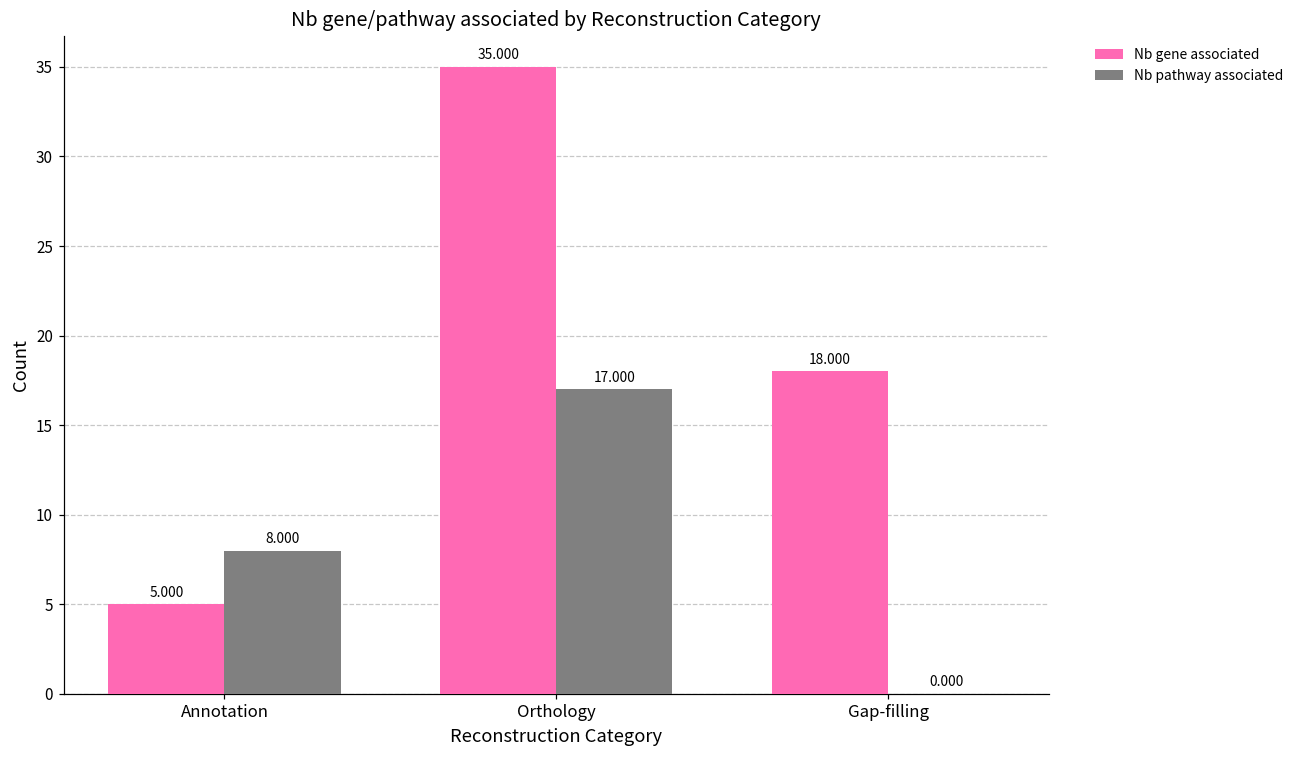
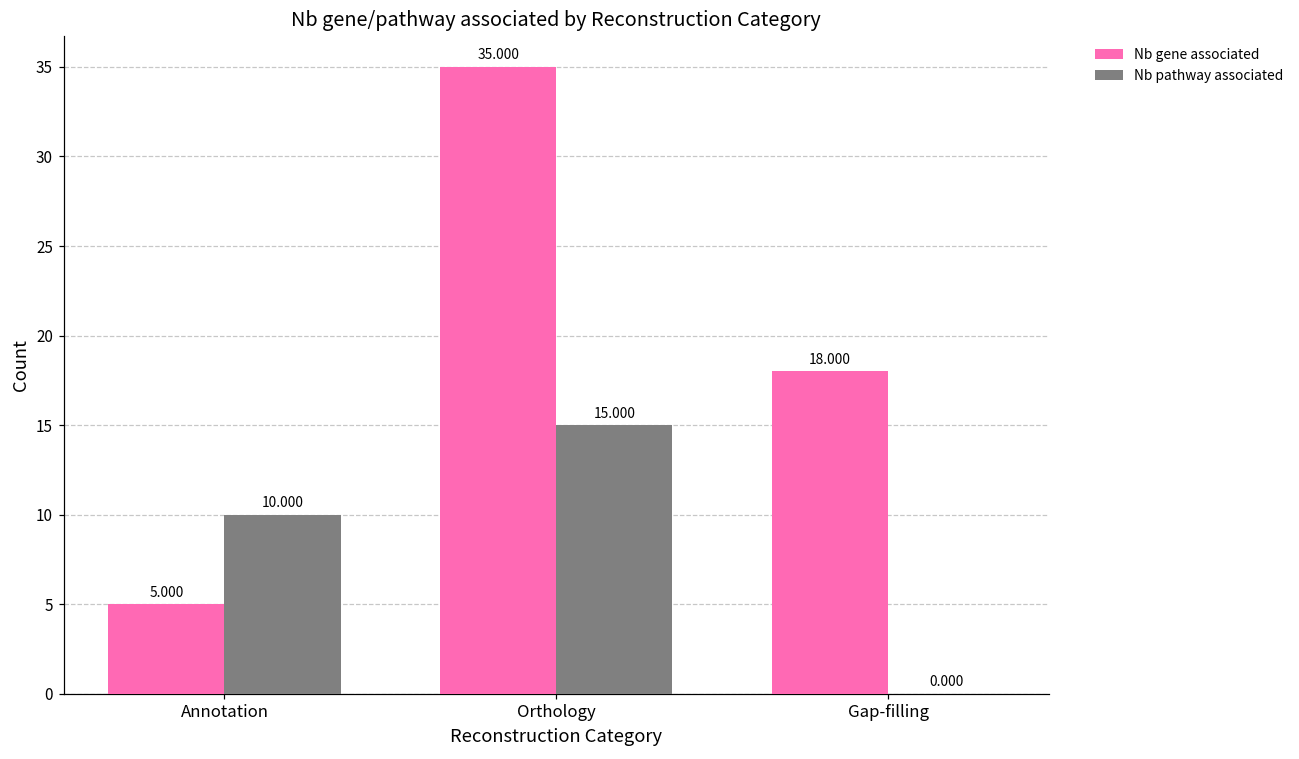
  {
    "Nb gene associated": {
      "Annotation": 5.000,
      "Orthology": 35.000,
      "Gap-filling": 18.000
    },
    "Nb pathway associated": {
-     "Annotation": 8.000,
-     "Orthology": 17.000,
+     "Annotation": 10.000,
+     "Orthology": 15.000,
      "Gap-filling": 0.000
    }
  }
